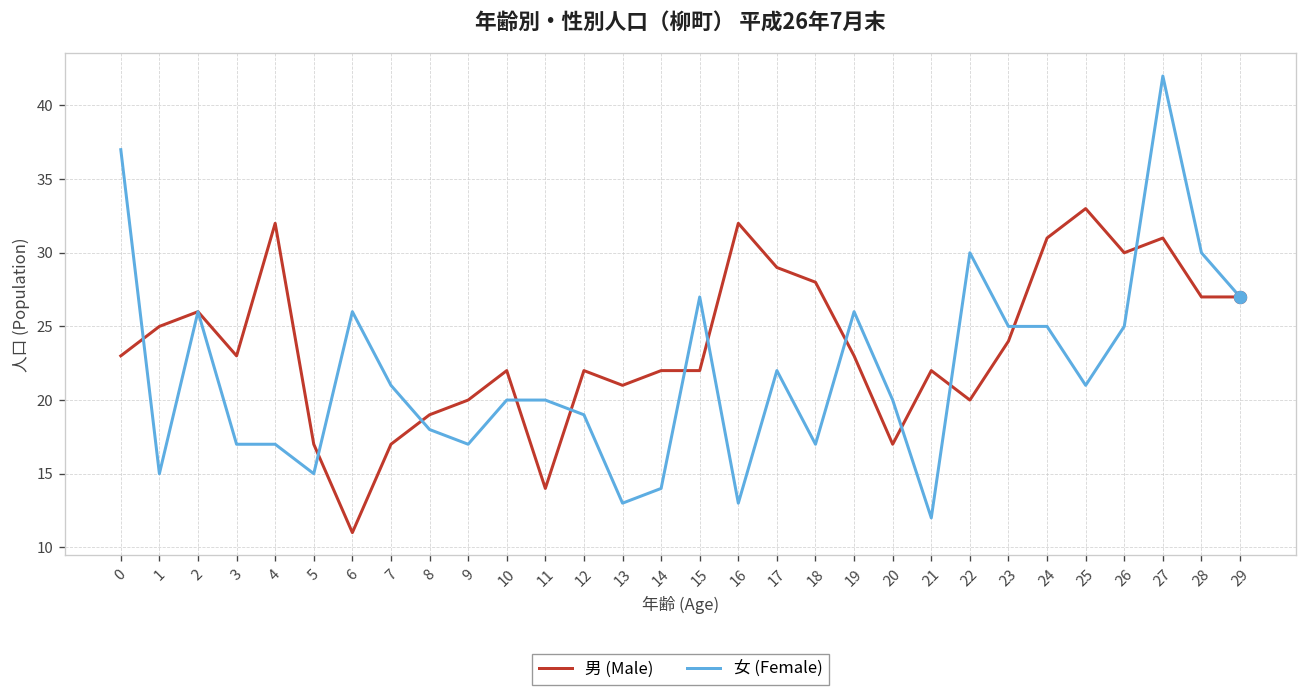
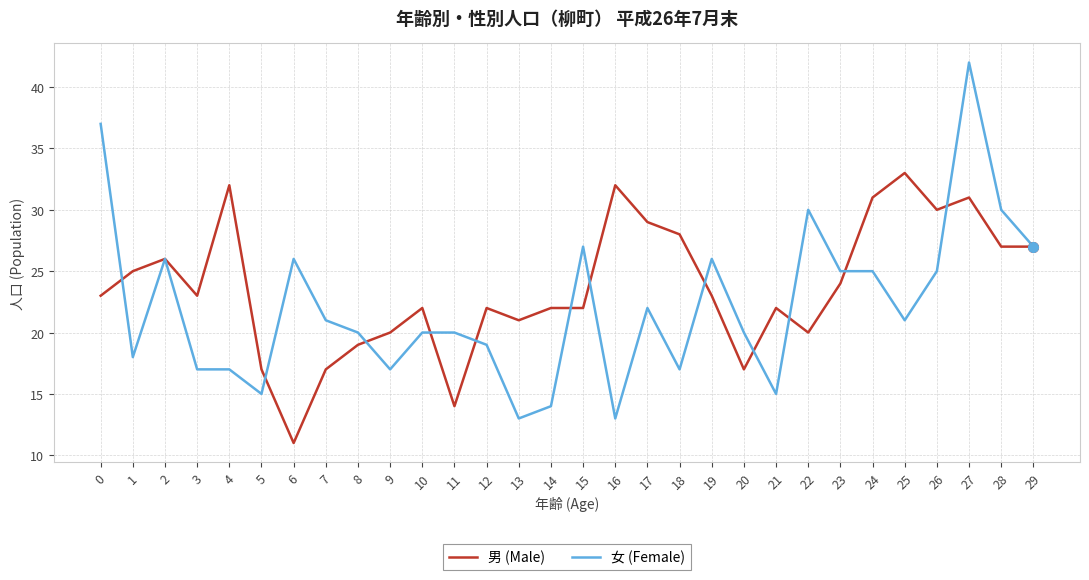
  {
    "女 (Female)": {
      "0": 37,
-     "1": 15,
+     "1": 18,
      "3": 17,
      "4": 17,
      "5": 15,
      "6": 26,
      "7": 21,
-     "8": 18,
+     "8": 20,
      "9": 17,
      "10": 20,
      "11": 20,
      "12": 19,
      "13": 13,
      "14": 14,
      "15": 27,
      "16": 13,
      "17": 22,
      "18": 17,
      "19": 26,
      "20": 20,
-     "21": 12,
+     "21": 15,
      "22": 30,
      "23": 25,
      "24": 25,
      "25": 21,
      "26": 25,
      "27": 42,
      "28": 30
    }
  }
